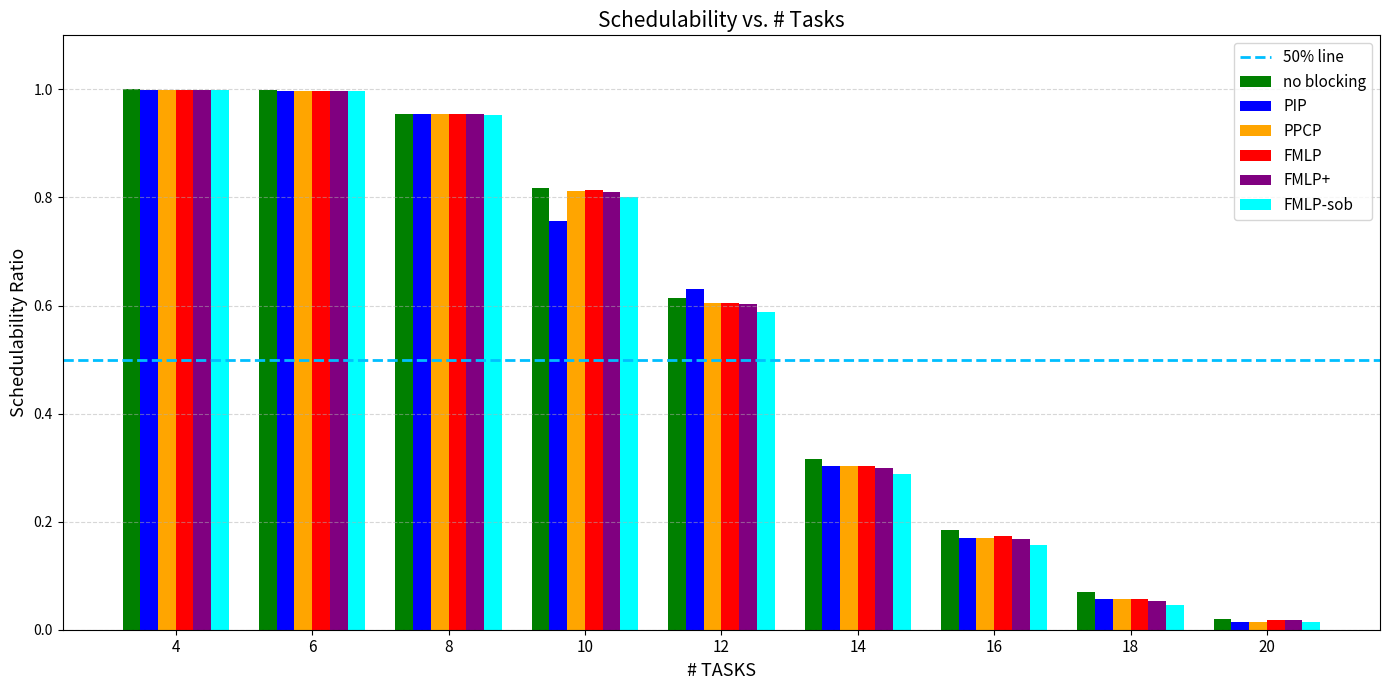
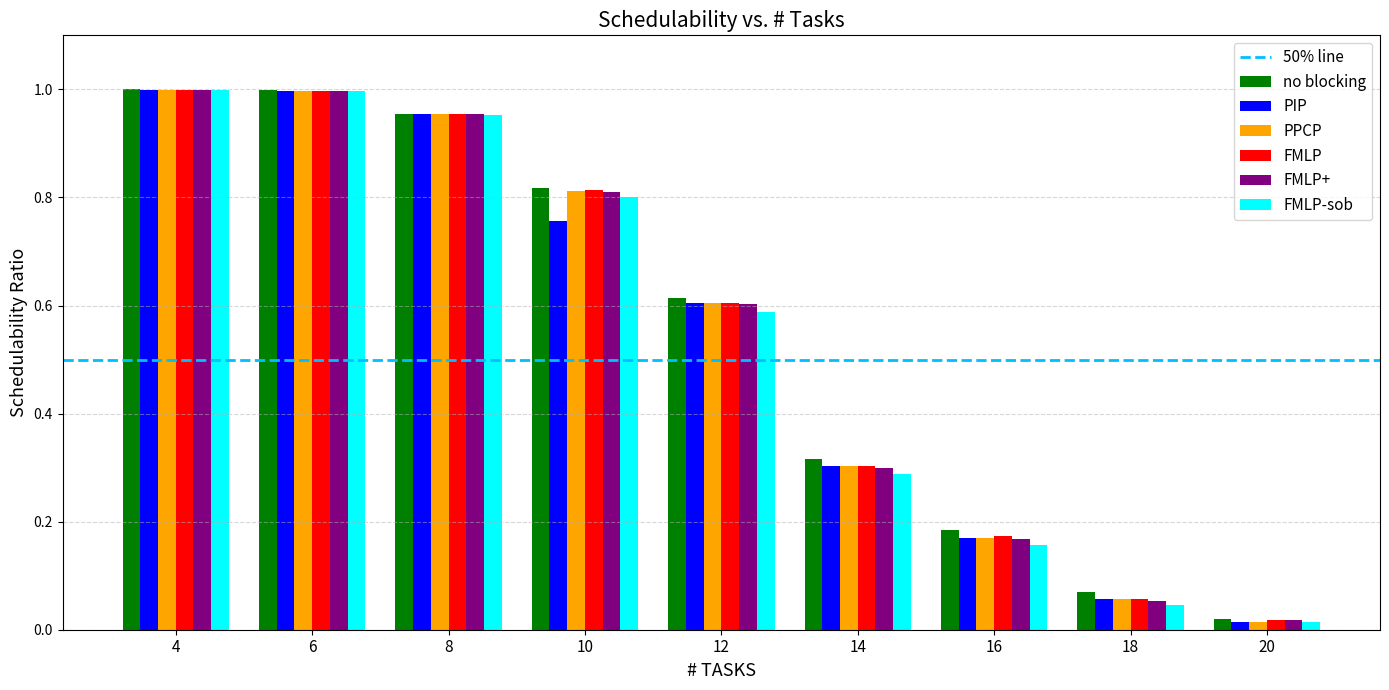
  {
    "no blocking": {
      "4": 1.00,
      "6": 1.00,
      "8": 0.95,
      "10": 0.82,
      "12": 0.61,
      "14": 0.32,
      "16": 0.19,
      "18": 0.07,
      "20": 0.02
    },
    "PIP": {
      "4": 1.00,
      "6": 1.00,
      "8": 0.95,
      "10": 0.76,
-     "12": 0.63,
+     "12": 0.60,
      "14": 0.30,
      "16": 0.17,
      "18": 0.06,
      "20": 0.01
    },
    "PPCP": {
      "4": 1.00,
      "6": 1.00,
      "8": 0.95,
      "10": 0.81,
      "12": 0.60,
      "14": 0.30,
      "16": 0.17,
      "18": 0.06,
      "20": 0.01
    },
    "FMLP": {
      "4": 1.00,
      "6": 1.00,
      "8": 0.95,
      "10": 0.81,
      "12": 0.60,
      "14": 0.30,
      "16": 0.17,
      "18": 0.06,
      "20": 0.02
    },
    "FMLP+": {
      "4": 1.00,
      "6": 1.00,
      "8": 0.95,
      "10": 0.81,
      "12": 0.60,
      "14": 0.30,
      "16": 0.17,
      "18": 0.05,
      "20": 0.02
    },
    "FMLP-sob": {
      "4": 1.00,
      "6": 1.00,
      "8": 0.95,
      "10": 0.80,
      "12": 0.59,
      "14": 0.29,
      "16": 0.16,
      "18": 0.05,
      "20": 0.01
    }
  }
